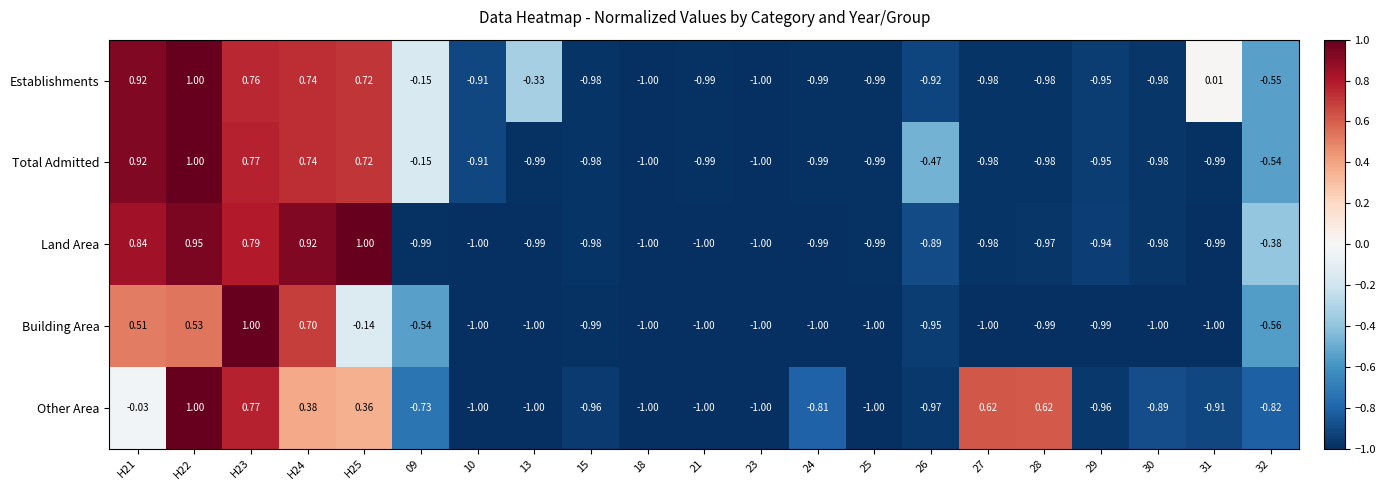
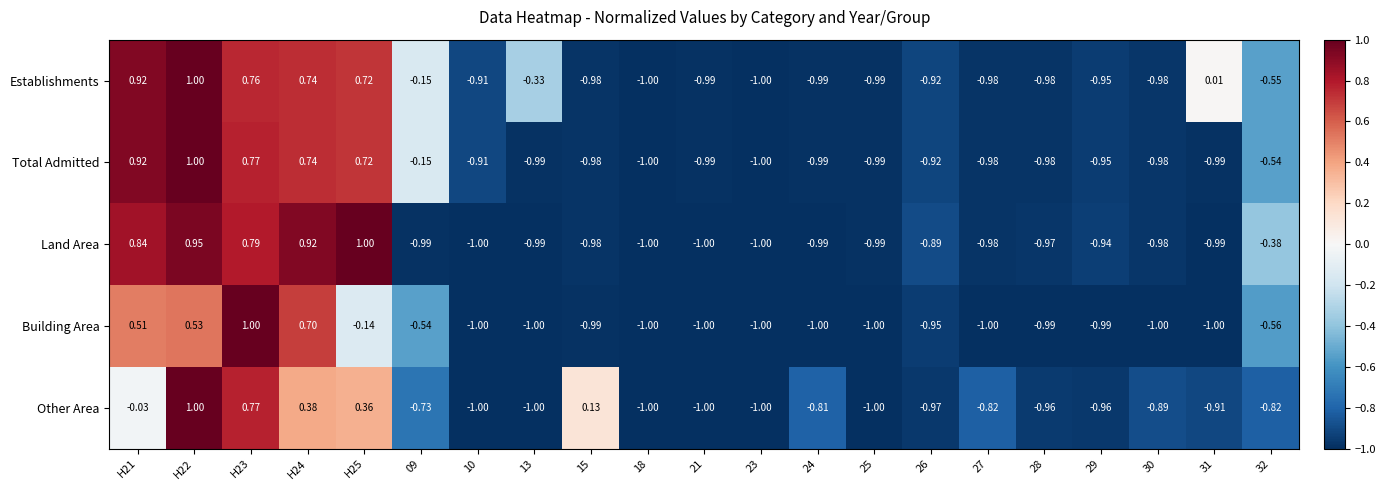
  {
    "Establishments": {
      "H21": 0.92,
      "H22": 1.00,
      "H23": 0.76,
      "H24": 0.74,
      "H25": 0.72,
      "09": -0.15,
      "10": -0.91,
      "13": -0.33,
      "15": -0.98,
      "18": -1.00,
      "21": -0.99,
      "23": -1.00,
      "24": -0.99,
      "25": -0.99,
      "26": -0.92,
      "27": -0.98,
      "28": -0.98,
      "29": -0.95,
      "30": -0.98,
      "31": 0.01,
      "32": -0.55
    },
    "Total Admitted": {
      "H21": 0.92,
      "H22": 1.00,
      "H23": 0.77,
      "H24": 0.74,
      "H25": 0.72,
      "09": -0.15,
      "10": -0.91,
      "13": -0.99,
      "15": -0.98,
      "18": -1.00,
      "21": -0.99,
      "23": -1.00,
      "24": -0.99,
      "25": -0.99,
-     "26": -0.47,
+     "26": -0.92,
      "27": -0.98,
      "28": -0.98,
      "29": -0.95,
      "30": -0.98,
      "31": -0.99,
      "32": -0.54
    },
    "Land Area": {
      "H21": 0.84,
      "H22": 0.95,
      "H23": 0.79,
      "H24": 0.92,
      "H25": 1.00,
      "09": -0.99,
      "10": -1.00,
      "13": -0.99,
      "15": -0.98,
      "18": -1.00,
      "21": -1.00,
      "23": -1.00,
      "24": -0.99,
      "25": -0.99,
      "26": -0.89,
      "27": -0.98,
      "28": -0.97,
      "29": -0.94,
      "30": -0.98,
      "31": -0.99,
      "32": -0.38
    },
    "Building Area": {
      "H21": 0.51,
      "H22": 0.53,
      "H23": 1.00,
      "H24": 0.70,
      "H25": -0.14,
      "09": -0.54,
      "10": -1.00,
      "13": -1.00,
      "15": -0.99,
      "18": -1.00,
      "21": -1.00,
      "23": -1.00,
      "24": -1.00,
      "25": -1.00,
      "26": -0.95,
      "27": -1.00,
      "28": -0.99,
      "29": -0.99,
      "30": -1.00,
      "31": -1.00,
      "32": -0.56
    },
    "Other Area": {
      "H21": -0.03,
      "H22": 1.00,
      "H23": 0.77,
      "H24": 0.38,
      "H25": 0.36,
      "09": -0.73,
      "10": -1.00,
      "13": -1.00,
-     "15": -0.96,
+     "15": 0.13,
      "18": -1.00,
      "21": -1.00,
      "23": -1.00,
      "24": -0.81,
      "25": -1.00,
      "26": -0.97,
-     "27": 0.62,
-     "28": 0.62,
+     "27": -0.82,
+     "28": -0.96,
      "29": -0.96,
      "30": -0.89,
      "31": -0.91,
      "32": -0.82
    }
  }
